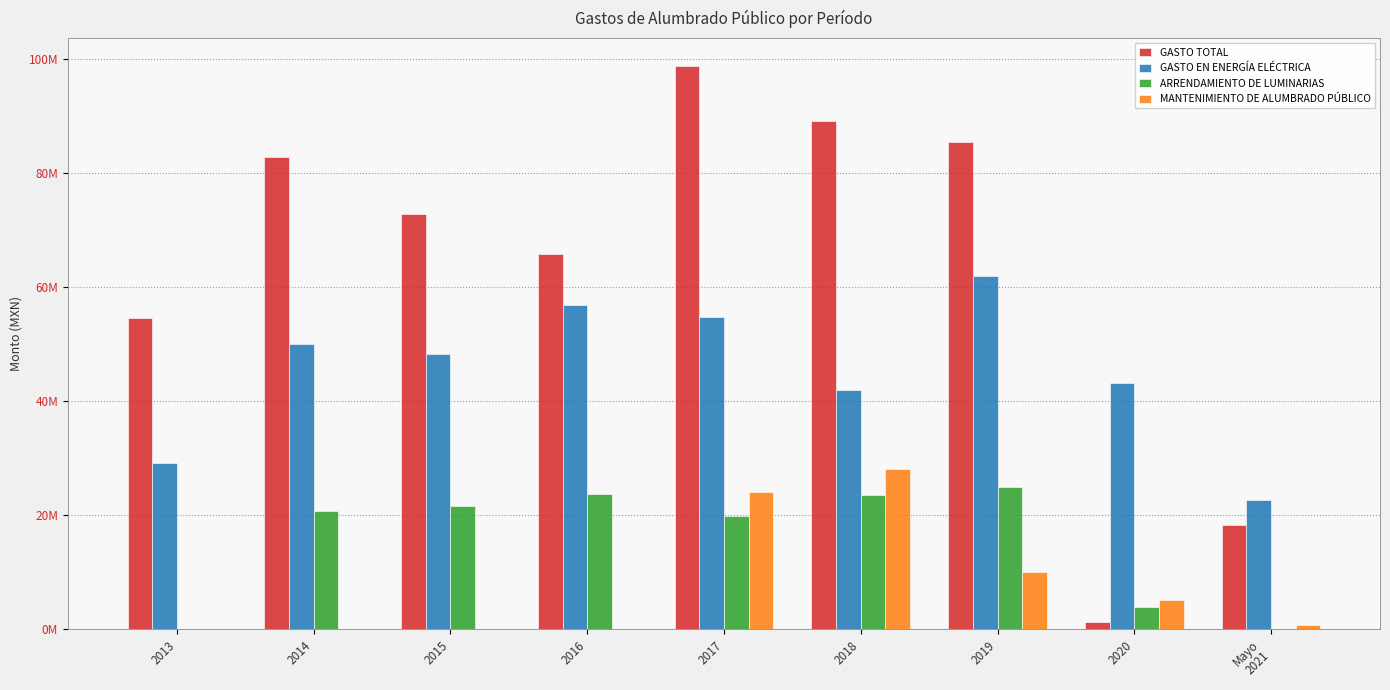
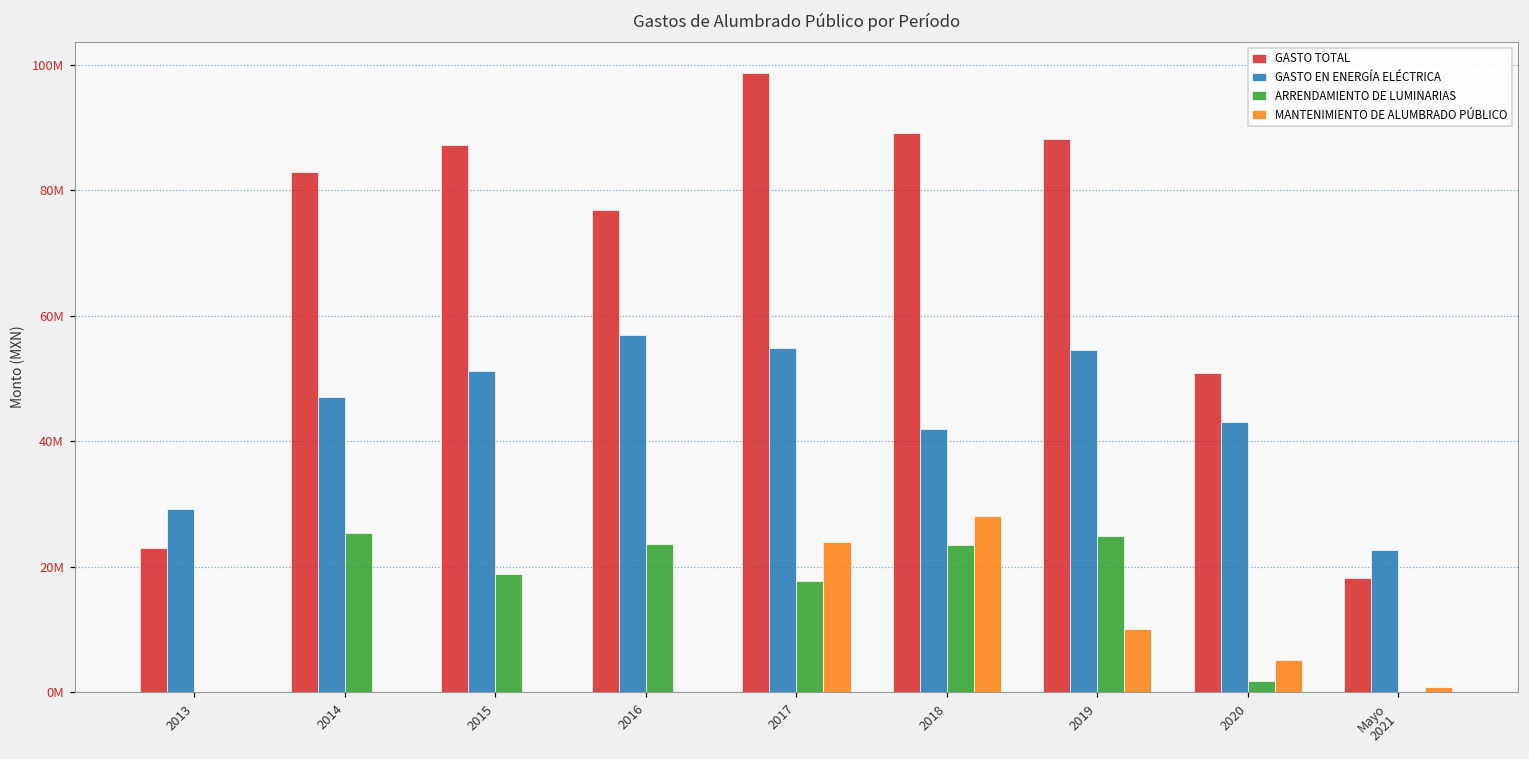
  {
    "GASTO TOTAL": {
-     "2013": 55000000,
+     "2013": 23000000,
      "2014": 83000000,
-     "2015": 73000000,
-     "2016": 66000000,
+     "2015": 87000000,
+     "2016": 77000000,
      "2017": 99000000,
      "2018": 89000000,
-     "2019": 86000000,
-     "2020": 1000000,
+     "2019": 88000000,
+     "2020": 51000000,
      "Mayo 2021": 18000000
    },
    "GASTO EN ENERGÍA ELÉCTRICA": {
      "2013": 29000000,
-     "2014": 50000000,
-     "2015": 48000000,
+     "2014": 47000000,
+     "2015": 51000000,
      "2016": 57000000,
      "2017": 55000000,
      "2018": 42000000,
-     "2019": 62000000,
+     "2019": 55000000,
      "2020": 43000000,
      "Mayo 2021": 23000000
    },
    "ARRENDAMIENTO DE LUMINARIAS": {
      "2013": 0,
-     "2014": 21000000,
-     "2015": 22000000,
+     "2014": 25000000,
+     "2015": 19000000,
      "2016": 24000000,
-     "2017": 20000000,
+     "2017": 18000000,
      "2018": 23000000,
      "2019": 25000000,
-     "2020": 4000000,
+     "2020": 2000000,
      "Mayo 2021": 0
    },
    "MANTENIMIENTO DE ALUMBRADO PÚBLICO": {
      "2013": 0,
      "2014": 0,
      "2015": 0,
      "2016": 0,
      "2017": 24000000,
      "2018": 28000000,
      "2019": 10000000,
      "2020": 5000000,
      "Mayo 2021": 1000000
    }
  }
